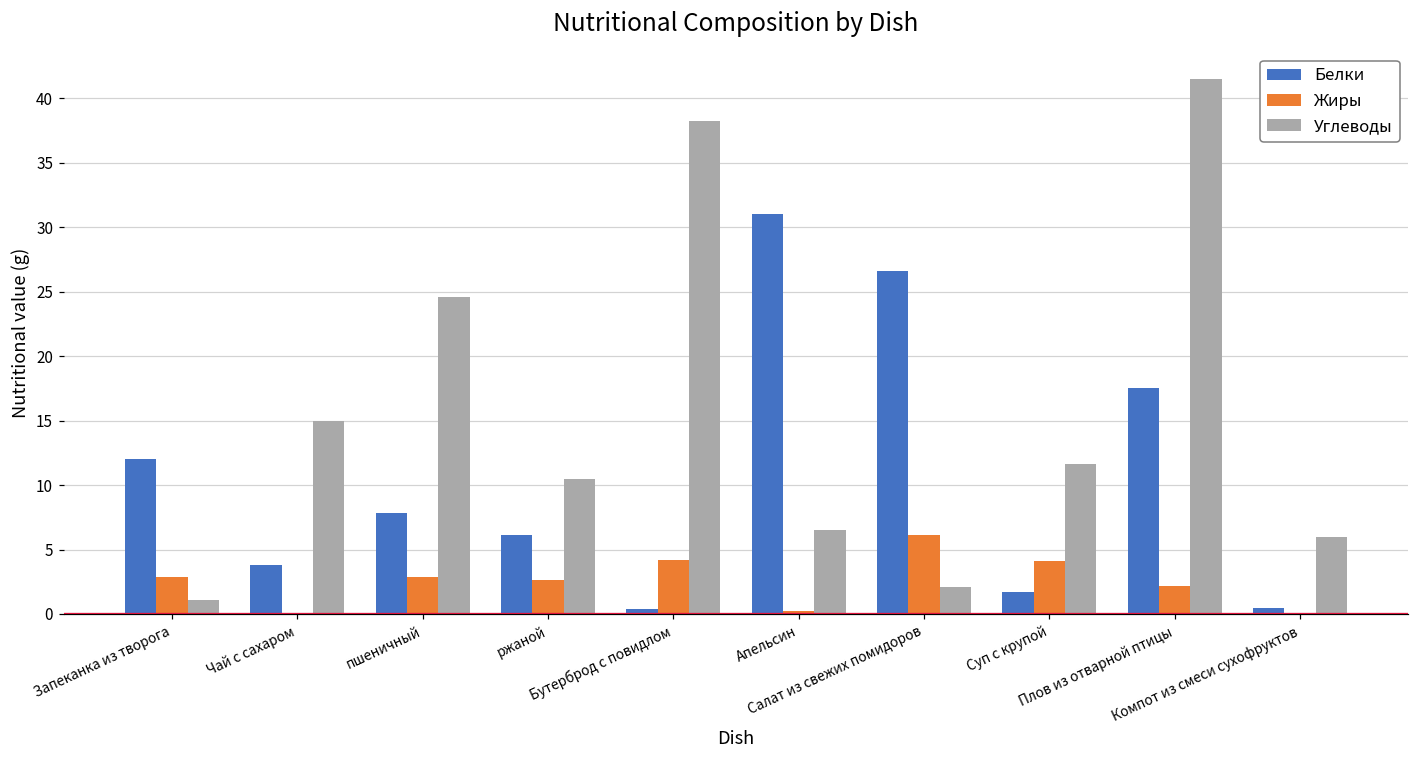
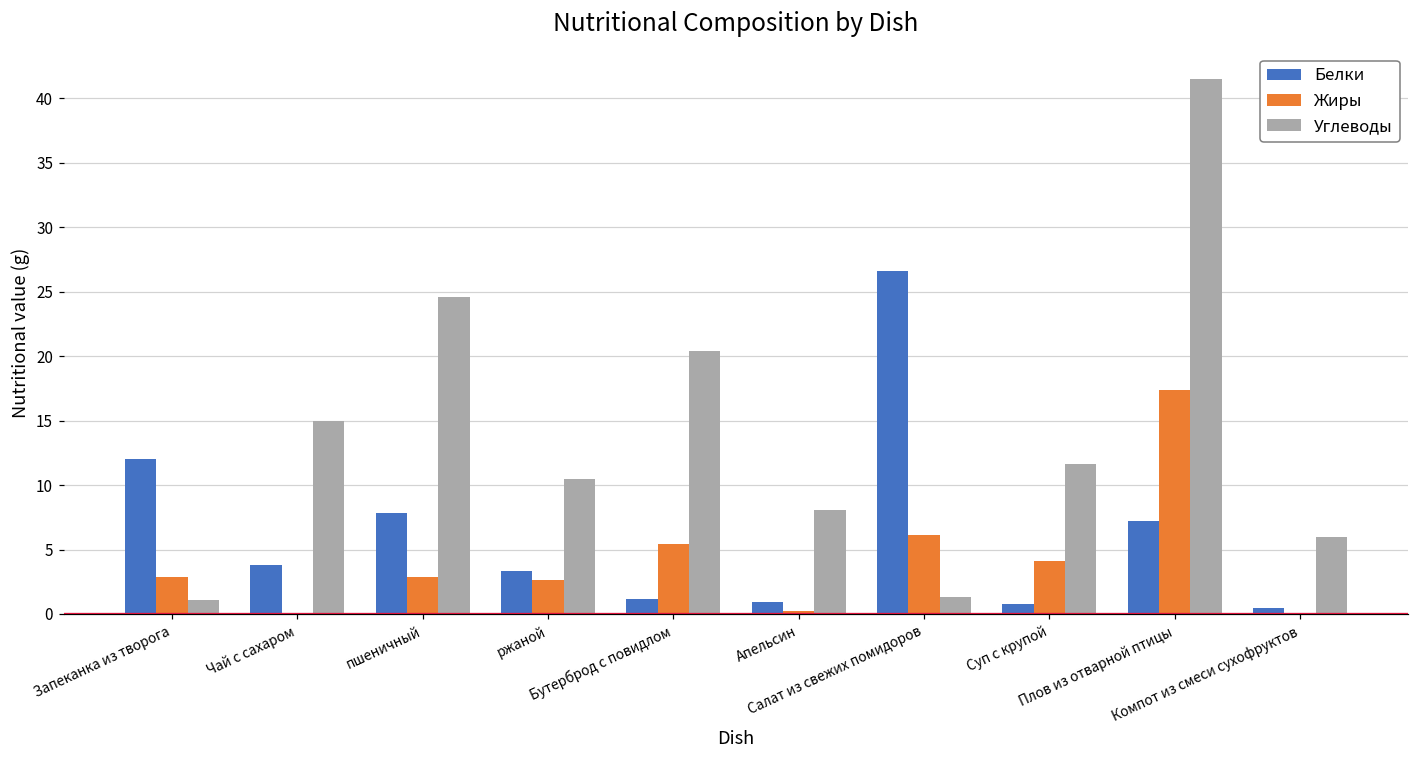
  {
    "Белки": {
      "Запеканка из творога": 12.0,
      "Чай с сахаром": 3.8,
      "пшеничный": 7.8,
-     "ржаной": 6.1,
-     "Бутерброд с повидлом": 0.4,
-     "Апельсин": 31.0,
+     "ржаной": 3.3,
+     "Бутерброд с повидлом": 1.2,
+     "Апельсин": 0.9,
      "Салат из свежих помидоров": 26.6,
-     "Суп с крупой": 1.7,
-     "Плов из отварной птицы": 17.5,
+     "Суп с крупой": 0.8,
+     "Плов из отварной птицы": 7.2,
      "Компот из смеси сухофруктов": 0.5
    },
    "Жиры": {
      "Запеканка из творога": 2.9,
      "Чай с сахаром": 0.0,
      "пшеничный": 2.9,
      "ржаной": 2.6,
-     "Бутерброд с повидлом": 4.2,
+     "Бутерброд с повидлом": 5.4,
      "Салат из свежих помидоров": 6.1,
      "Суп с крупой": 4.1,
-     "Плов из отварной птицы": 2.2,
+     "Плов из отварной птицы": 17.4,
      "Компот из смеси сухофруктов": 0.0
    },
    "Углеводы": {
      "Запеканка из творога": 1.1,
      "Чай с сахаром": 15.0,
      "пшеничный": 24.6,
      "ржаной": 10.5,
-     "Бутерброд с повидлом": 38.2,
-     "Апельсин": 6.5,
-     "Салат из свежих помидоров": 2.1,
+     "Бутерброд с повидлом": 20.4,
+     "Апельсин": 8.1,
+     "Салат из свежих помидоров": 1.3,
      "Суп с крупой": 11.6,
      "Плов из отварной птицы": 41.5,
      "Компот из смеси сухофруктов": 6.0
    }
  }
